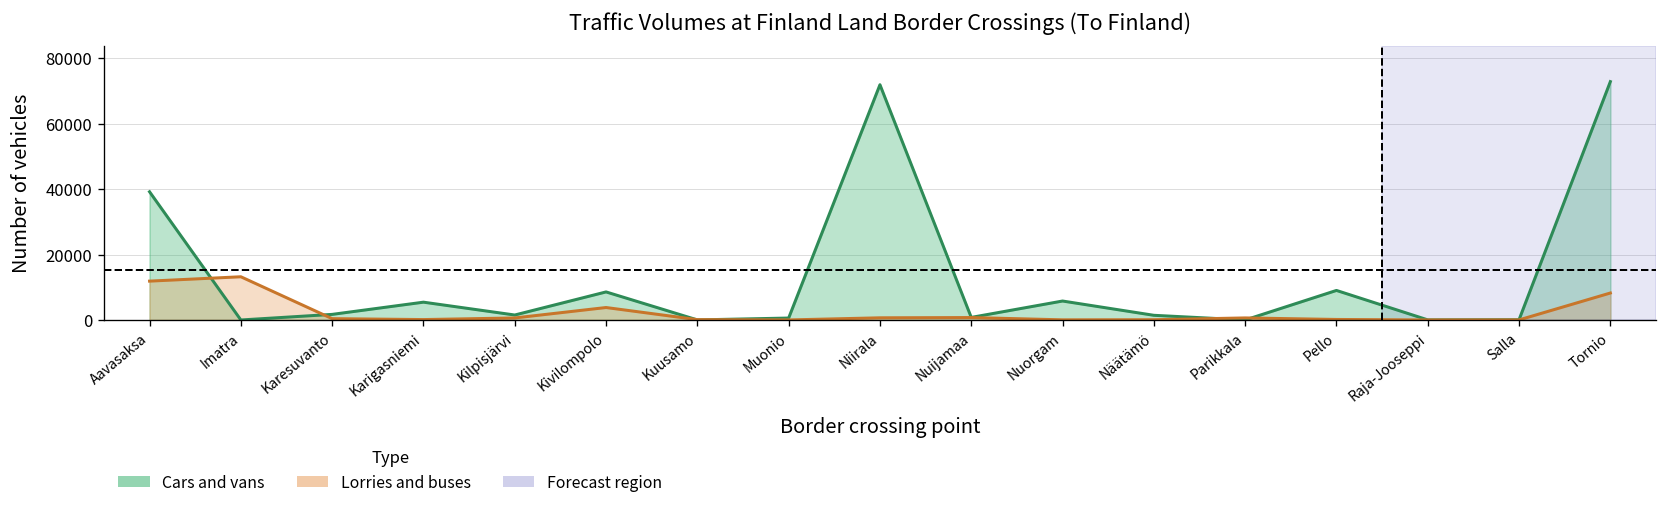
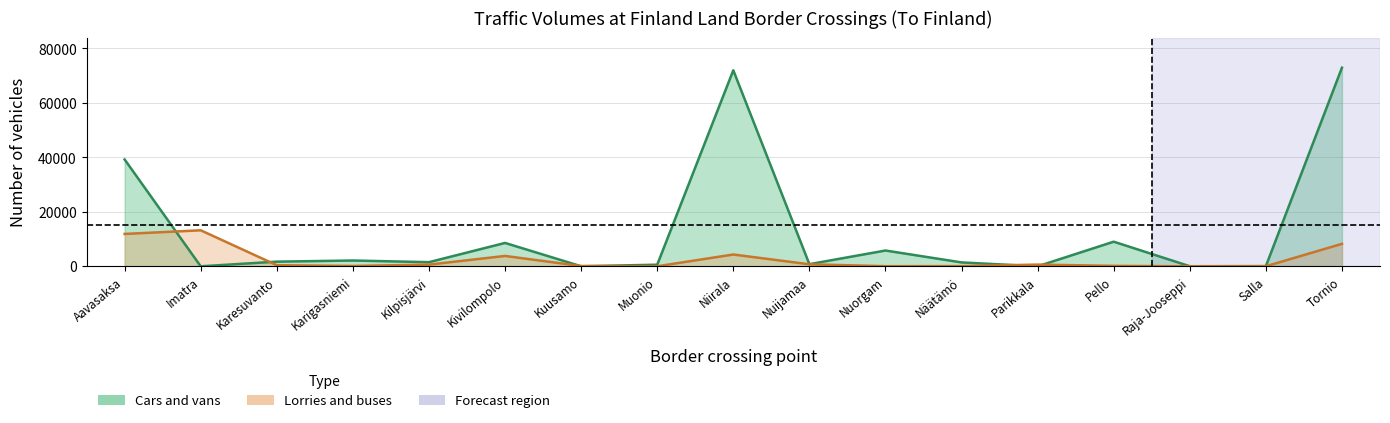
  {
    "Cars and vans": {
      "Aavasaksa": 39000,
      "Imatra": 0,
      "Karesuvanto": 2000,
-     "Karigasniemi": 5000,
+     "Karigasniemi": 2000,
      "Kivilompolo": 9000,
      "Niirala": 72000,
      "Nuorgam": 6000,
      "Näätämö": 1000,
      "Pello": 9000,
      "Tornio": 73000
    },
    "Lorries and buses": {
      "Aavasaksa": 12000,
      "Imatra": 13000,
      "Karesuvanto": 0,
      "Karigasniemi": 0,
      "Kivilompolo": 4000,
-     "Niirala": 1000,
+     "Niirala": 4000,
      "Nuorgam": 0,
      "Näätämö": 0,
      "Pello": 0,
      "Tornio": 8000
    }
  }
